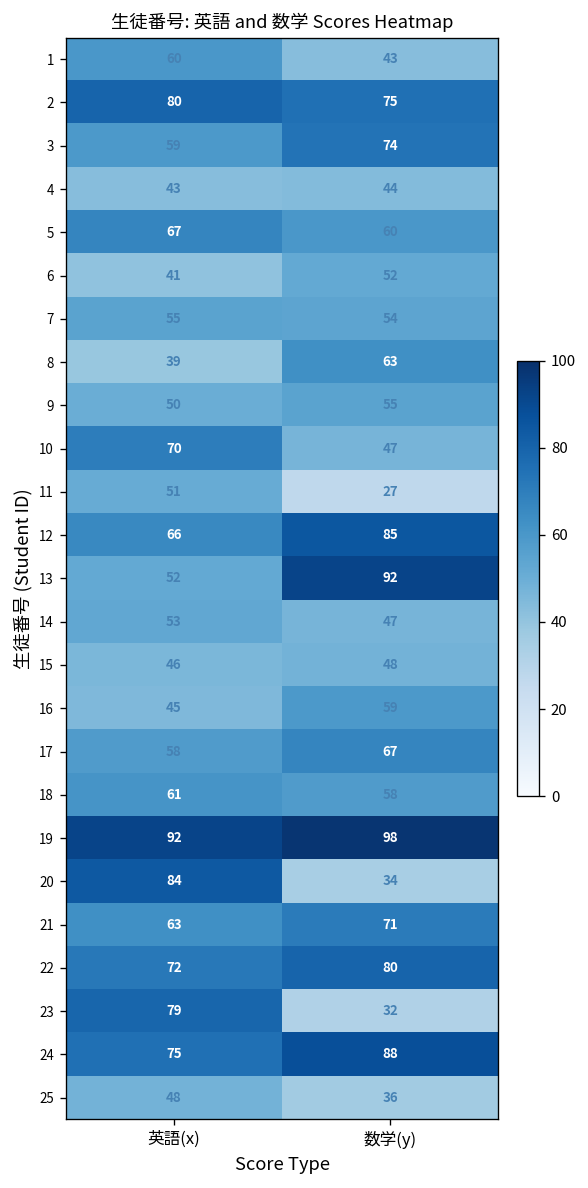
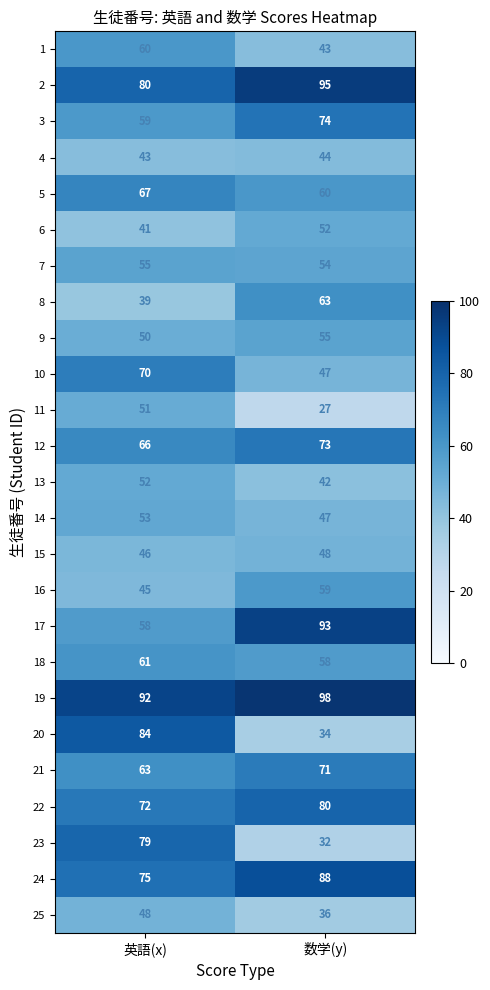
  {
    "1": {
      "数学(y)": 43
    },
    "2": {
      "英語(x)": 80,
-     "数学(y)": 75
+     "数学(y)": 95
    },
    "3": {
      "数学(y)": 74
    },
    "4": {
      "英語(x)": 43,
      "数学(y)": 44
    },
    "5": {
      "英語(x)": 67
    },
    "6": {
      "英語(x)": 41
    },
    "8": {
      "英語(x)": 39,
      "数学(y)": 63
    },
    "10": {
      "英語(x)": 70,
      "数学(y)": 47
    },
    "11": {
      "数学(y)": 27
    },
    "12": {
      "英語(x)": 66,
-     "数学(y)": 85
+     "数学(y)": 73
    },
    "13": {
-     "数学(y)": 92
+     "数学(y)": 42
    },
    "14": {
      "数学(y)": 47
    },
    "15": {
      "英語(x)": 46,
      "数学(y)": 48
    },
    "16": {
      "英語(x)": 45
    },
    "17": {
-     "数学(y)": 67
+     "数学(y)": 93
    },
    "18": {
      "英語(x)": 61
    },
    "19": {
      "英語(x)": 92,
      "数学(y)": 98
    },
    "20": {
      "英語(x)": 84,
      "数学(y)": 34
    },
    "21": {
      "英語(x)": 63,
      "数学(y)": 71
    },
    "22": {
      "英語(x)": 72,
      "数学(y)": 80
    },
    "23": {
      "英語(x)": 79,
      "数学(y)": 32
    },
    "24": {
      "英語(x)": 75,
      "数学(y)": 88
    },
    "25": {
      "英語(x)": 48,
      "数学(y)": 36
    }
  }
